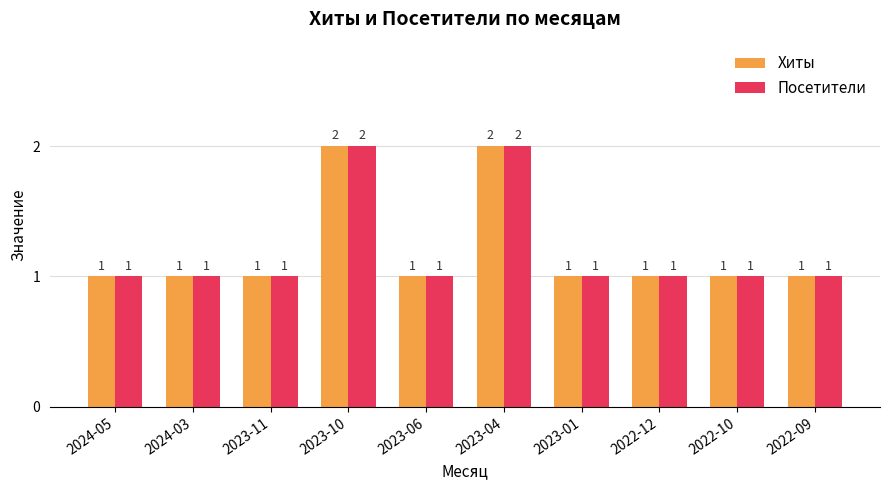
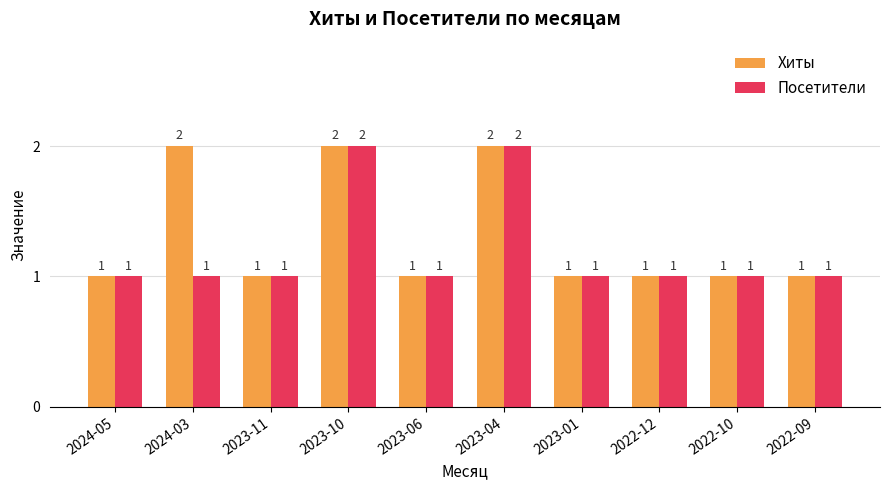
  {
    "Хиты": {
      "2024-05": 1,
-     "2024-03": 1,
+     "2024-03": 2,
      "2023-11": 1,
      "2023-10": 2,
      "2023-06": 1,
      "2023-04": 2,
      "2023-01": 1,
      "2022-12": 1,
      "2022-10": 1,
      "2022-09": 1
    },
    "Посетители": {
      "2024-05": 1,
      "2024-03": 1,
      "2023-11": 1,
      "2023-10": 2,
      "2023-06": 1,
      "2023-04": 2,
      "2023-01": 1,
      "2022-12": 1,
      "2022-10": 1,
      "2022-09": 1
    }
  }
